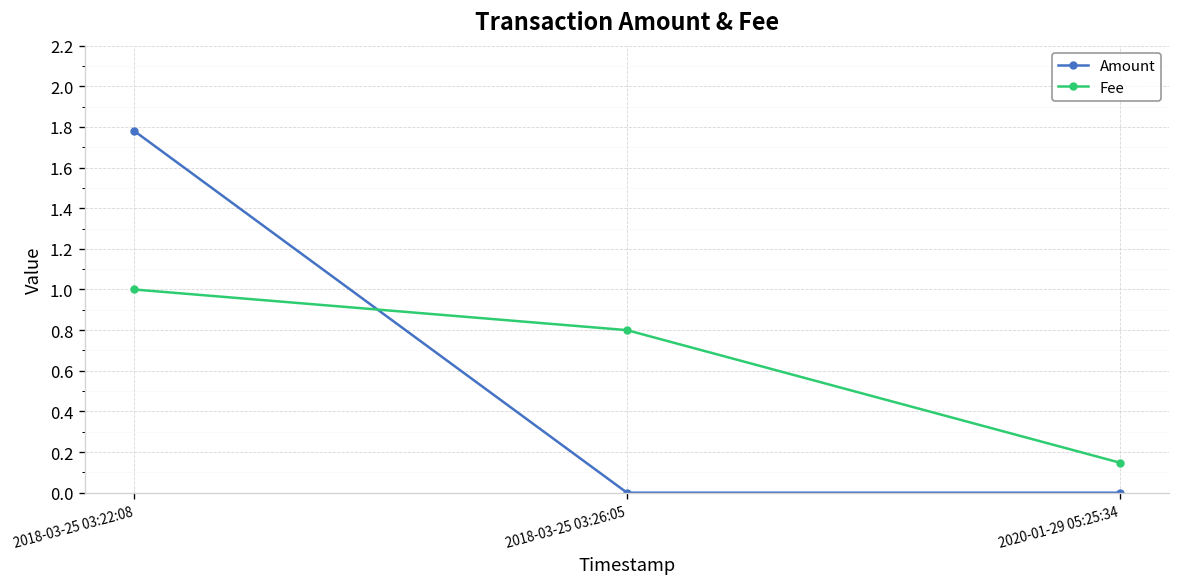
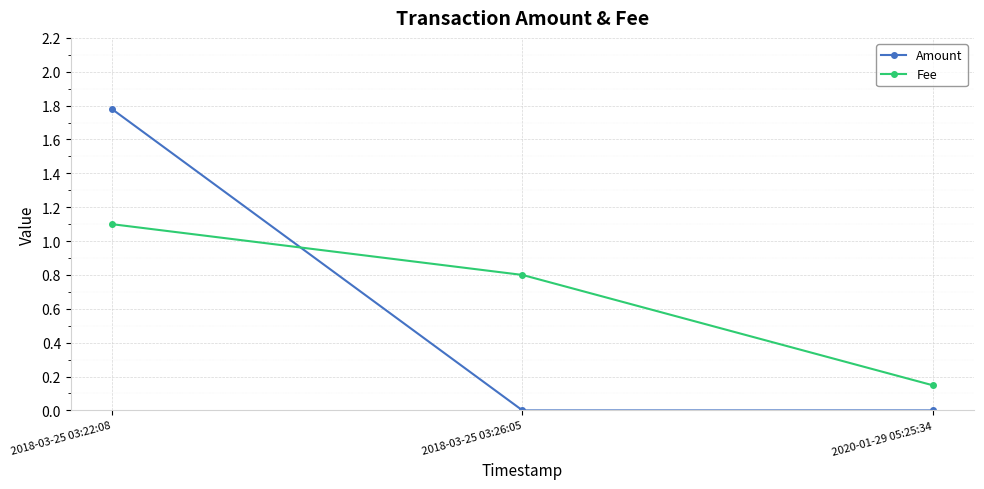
  {
    "Amount": {
      "2018-03-25 03:22:08": 1.78,
      "2018-03-25 03:26:05": 0.0,
      "2020-01-29 05:25:34": 0.0
    },
    "Fee": {
-     "2018-03-25 03:22:08": 1.0,
+     "2018-03-25 03:22:08": 1.1,
      "2018-03-25 03:26:05": 0.8,
      "2020-01-29 05:25:34": 0.15
    }
  }
